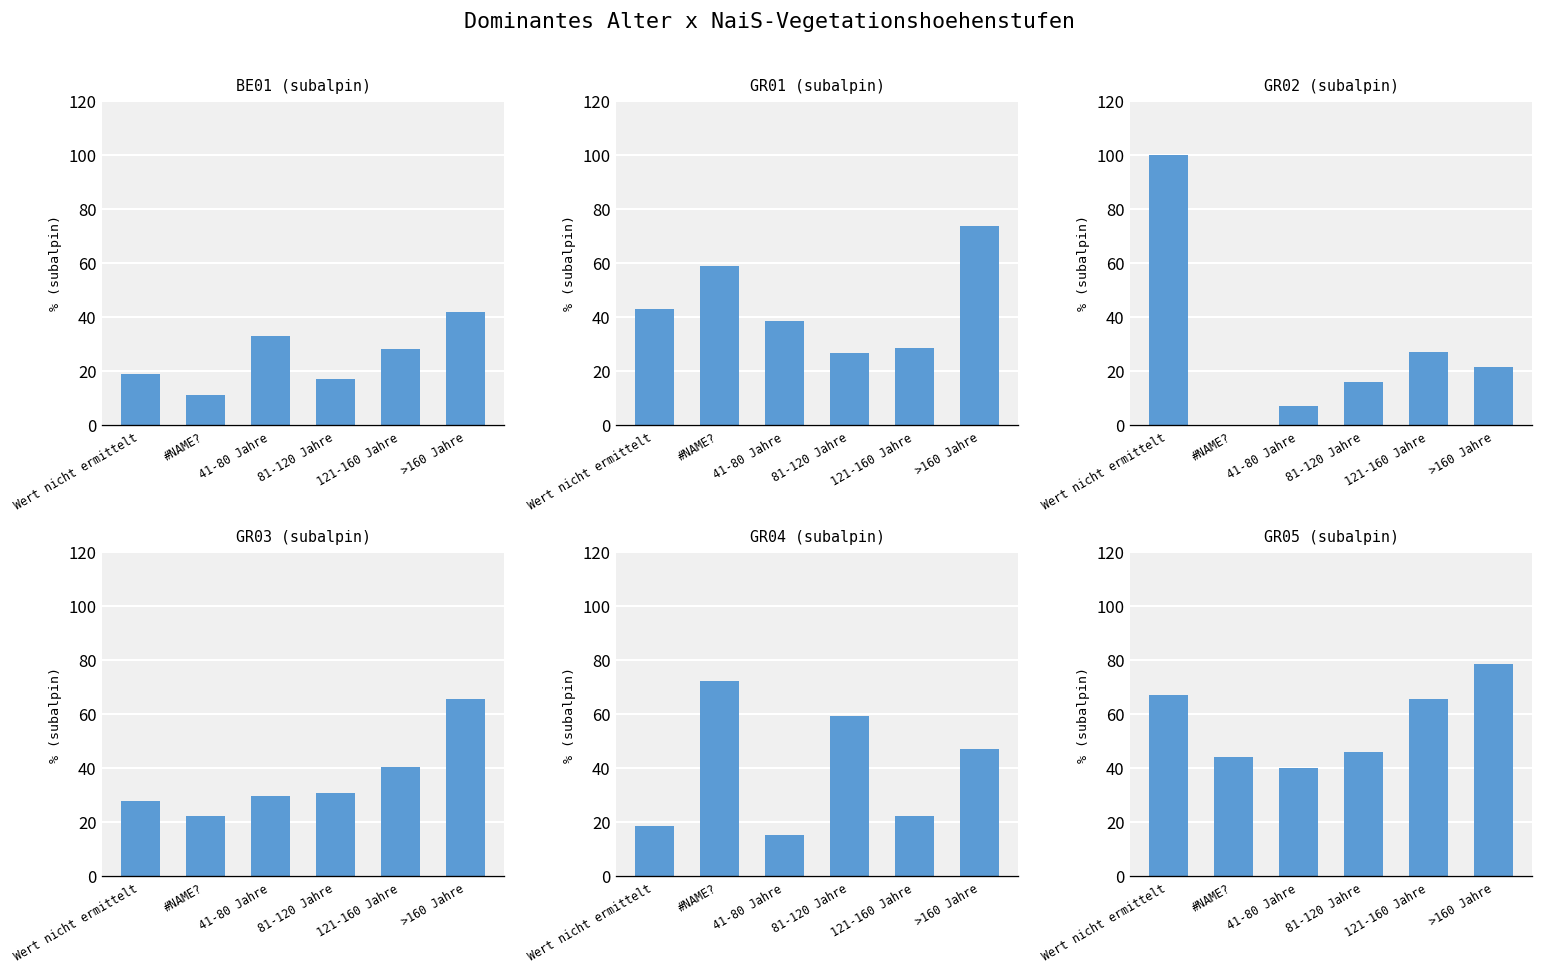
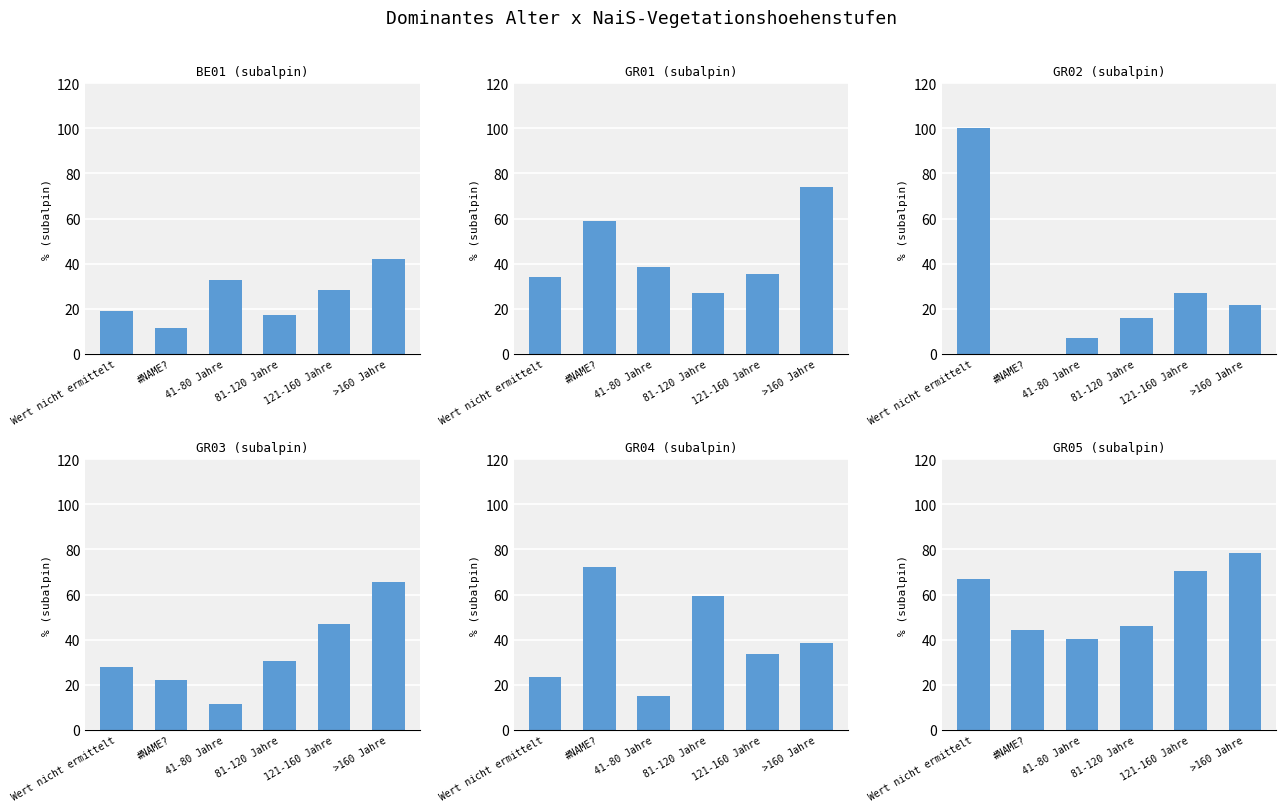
  {
    "BE01 (subalpin)": {
      "Wert nicht ermittelt": 19,
      "#NAME?": 11,
      "41-80 Jahre": 33,
      "81-120 Jahre": 17,
      "121-160 Jahre": 28,
      ">160 Jahre": 42
    },
    "GR01 (subalpin)": {
-     "Wert nicht ermittelt": 43,
+     "Wert nicht ermittelt": 34,
      "#NAME?": 59,
      "41-80 Jahre": 39,
      "81-120 Jahre": 27,
-     "121-160 Jahre": 29,
+     "121-160 Jahre": 35,
      ">160 Jahre": 74
    },
    "GR02 (subalpin)": {
      "Wert nicht ermittelt": 100,
      "#NAME?": 0,
      "41-80 Jahre": 7,
      "81-120 Jahre": 16,
      "121-160 Jahre": 27,
      ">160 Jahre": 22
    },
    "GR03 (subalpin)": {
      "Wert nicht ermittelt": 28,
      "#NAME?": 22,
-     "41-80 Jahre": 30,
+     "41-80 Jahre": 11,
      "81-120 Jahre": 31,
-     "121-160 Jahre": 40,
+     "121-160 Jahre": 47,
      ">160 Jahre": 66
    },
    "GR04 (subalpin)": {
-     "Wert nicht ermittelt": 19,
+     "Wert nicht ermittelt": 23,
      "#NAME?": 72,
      "41-80 Jahre": 15,
      "81-120 Jahre": 59,
-     "121-160 Jahre": 22,
-     ">160 Jahre": 47
+     "121-160 Jahre": 34,
+     ">160 Jahre": 39
    },
    "GR05 (subalpin)": {
      "Wert nicht ermittelt": 67,
      "#NAME?": 44,
      "41-80 Jahre": 40,
      "81-120 Jahre": 46,
-     "121-160 Jahre": 65,
+     "121-160 Jahre": 70,
      ">160 Jahre": 79
    }
  }
